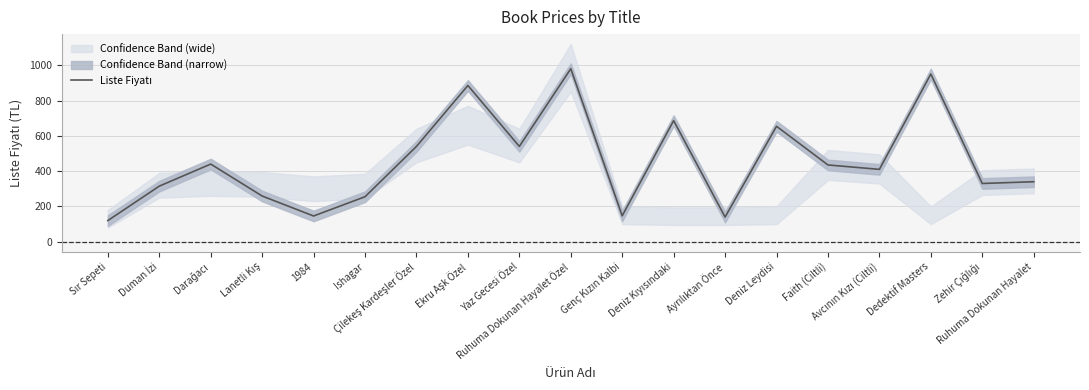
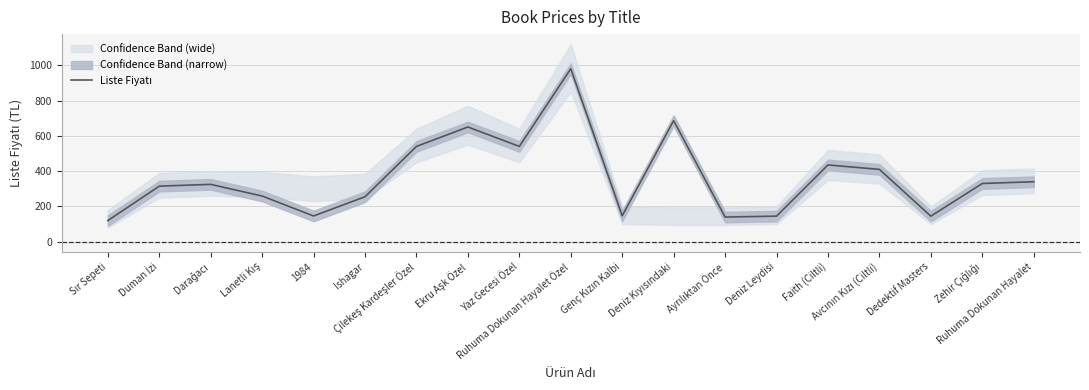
  {
    "Liste Fiyatı": {
      "Sır Sepeti": 120,
      "Duman İzi": 320,
-     "Darağacı": 440,
+     "Darağacı": 330,
      "Lanetli Kış": 260,
      "1984": 150,
      "Ishagar": 260,
      "Çilekeş Kardeşler Özel": 540,
-     "Ekru Aşk Özel": 890,
+     "Ekru Aşk Özel": 650,
      "Yaz Gecesi Özel": 540,
      "Ruhuma Dokunan Hayalet Özel": 980,
      "Genç Kızın Kalbi": 150,
      "Deniz Kıyısındaki": 690,
      "Ayrılıktan Önce": 140,
-     "Deniz Leydisi": 650,
+     "Deniz Leydisi": 150,
      "Faith (Ciltli)": 440,
      "Avcının Kızı (Ciltli)": 410,
-     "Dedektif Masters": 950,
+     "Dedektif Masters": 150,
      "Zehir Çığlığı": 330,
      "Ruhuma Dokunan Hayalet": 340
    }
  }
